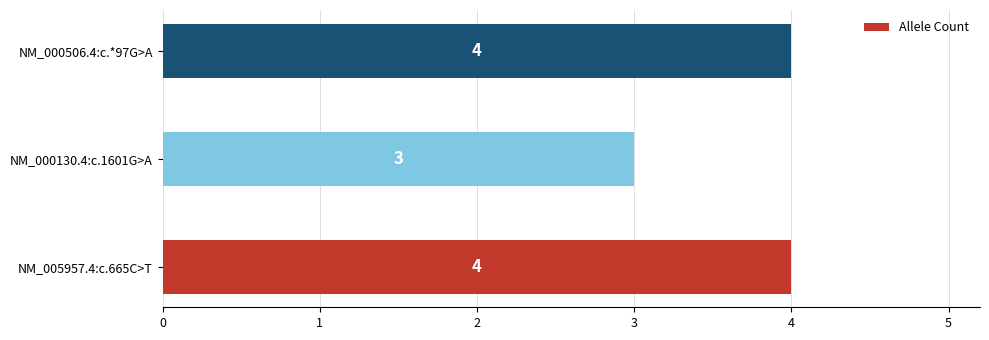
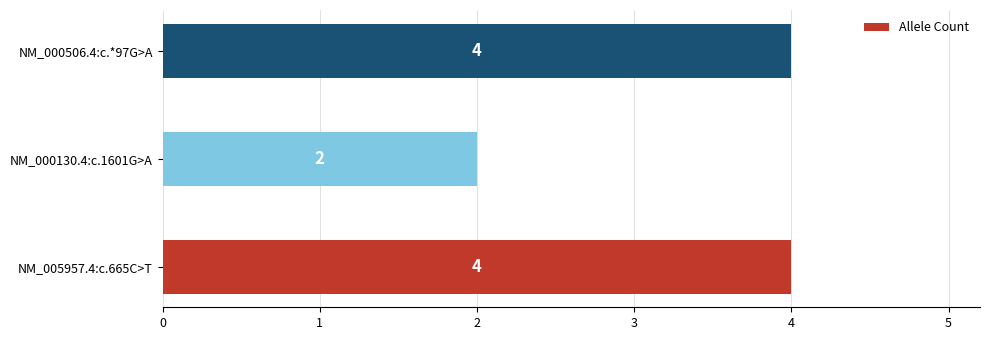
  {
    "NM_000506.4:c.*97G>A": 4,
-   "NM_000130.4:c.1601G>A": 3,
+   "NM_000130.4:c.1601G>A": 2,
    "NM_005957.4:c.665C>T": 4
  }
